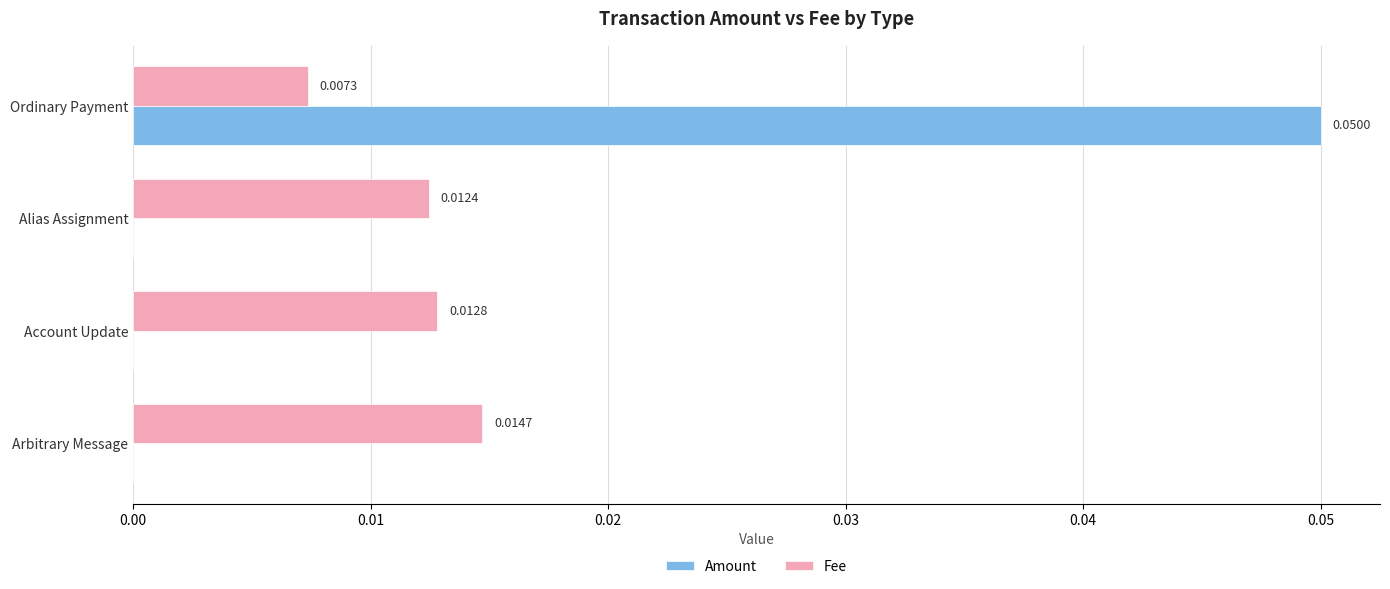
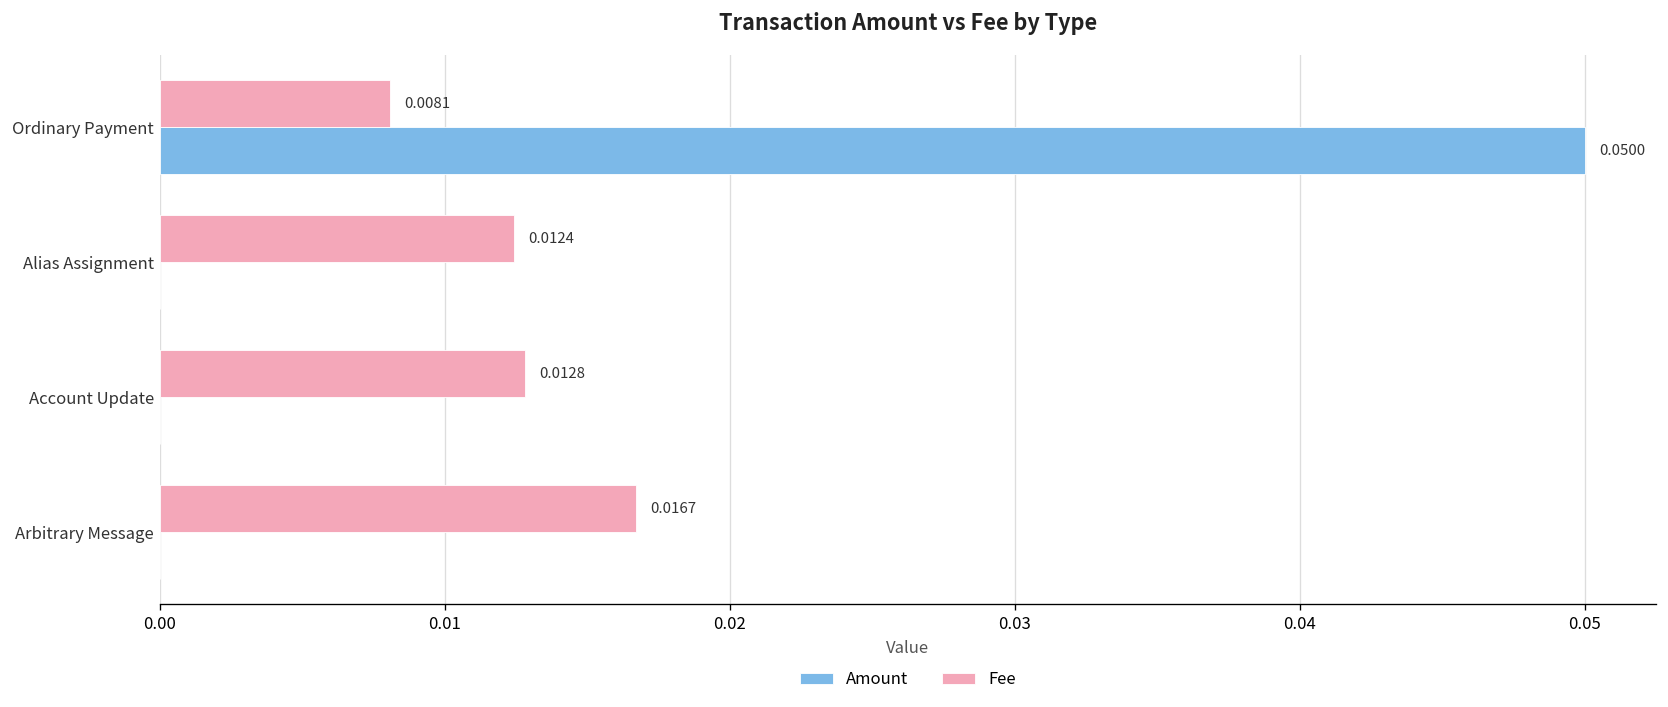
  {
    "Amount": {
      "Ordinary Payment": 0.0500
    },
    "Fee": {
-     "Ordinary Payment": 0.0073,
+     "Ordinary Payment": 0.0081,
      "Alias Assignment": 0.0124,
      "Account Update": 0.0128,
-     "Arbitrary Message": 0.0147
+     "Arbitrary Message": 0.0167
    }
  }
